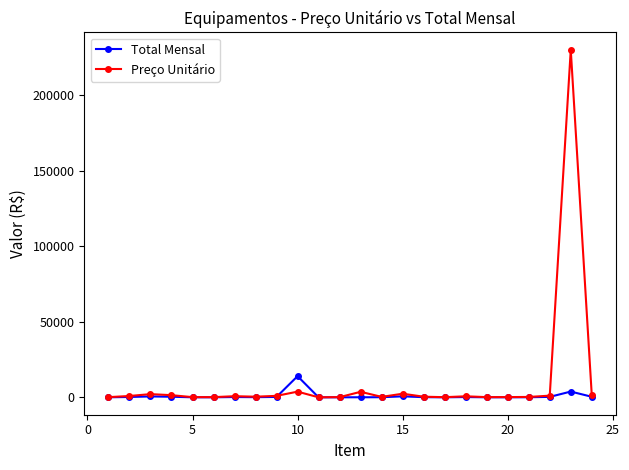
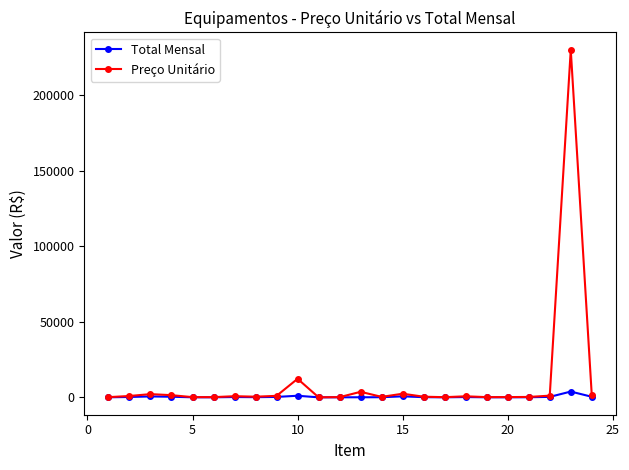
  {
    "Total Mensal": {
-     "10": 14000,
+     "10": 1000,
      "15": 1000
    },
    "Preço Unitário": {
-     "10": 4000,
+     "10": 12000,
      "15": 2000
    }
  }
